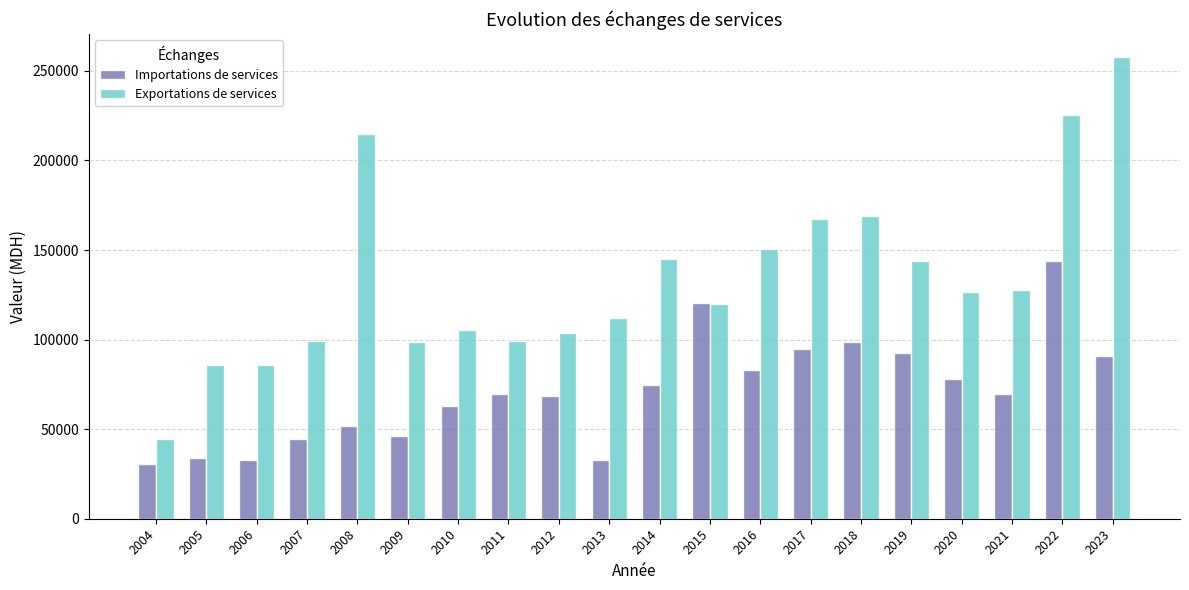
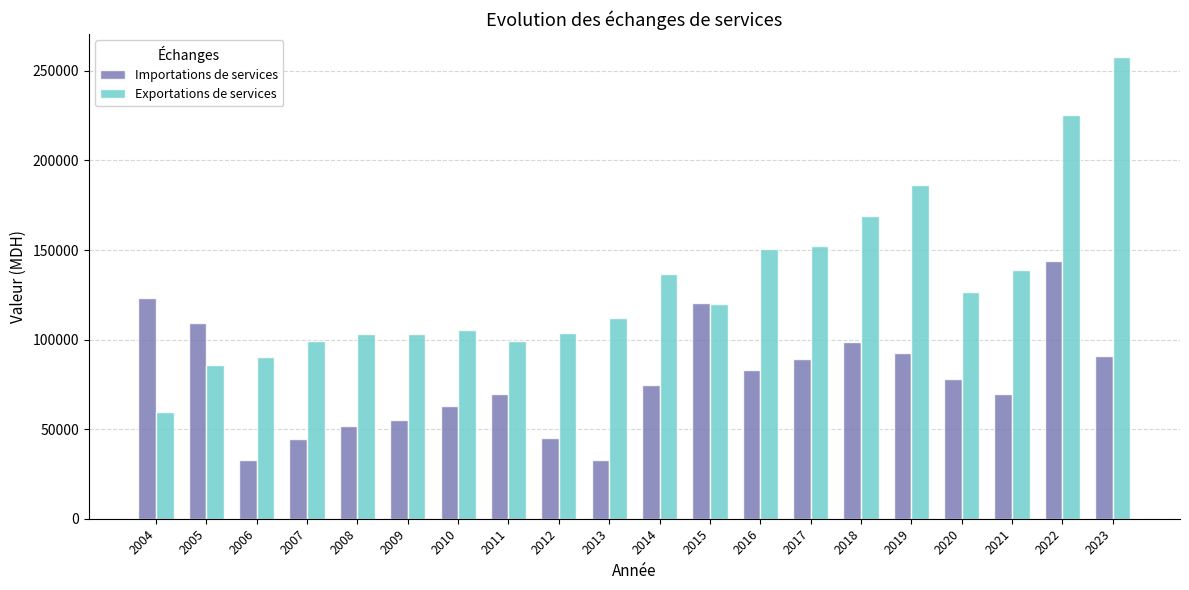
  {
    "Importations de services": {
-     "2004": 31000,
-     "2005": 34000,
+     "2004": 123000,
+     "2005": 109000,
      "2006": 33000,
      "2007": 44000,
      "2008": 52000,
-     "2009": 46000,
+     "2009": 55000,
      "2010": 63000,
      "2011": 69000,
-     "2012": 68000,
+     "2012": 45000,
      "2013": 33000,
      "2014": 75000,
      "2015": 120000,
      "2016": 83000,
-     "2017": 95000,
+     "2017": 89000,
      "2018": 99000,
      "2019": 93000,
      "2020": 78000,
      "2021": 70000,
      "2022": 144000,
      "2023": 91000
    },
    "Exportations de services": {
-     "2004": 44000,
+     "2004": 59000,
      "2005": 86000,
-     "2006": 86000,
+     "2006": 91000,
      "2007": 99000,
-     "2008": 215000,
-     "2009": 99000,
+     "2008": 103000,
+     "2009": 103000,
      "2010": 106000,
      "2011": 99000,
      "2012": 104000,
      "2013": 112000,
-     "2014": 145000,
+     "2014": 136000,
      "2015": 120000,
      "2016": 150000,
-     "2017": 167000,
+     "2017": 152000,
      "2018": 169000,
-     "2019": 144000,
+     "2019": 186000,
      "2020": 126000,
-     "2021": 128000,
+     "2021": 139000,
      "2022": 225000,
      "2023": 258000
    }
  }
